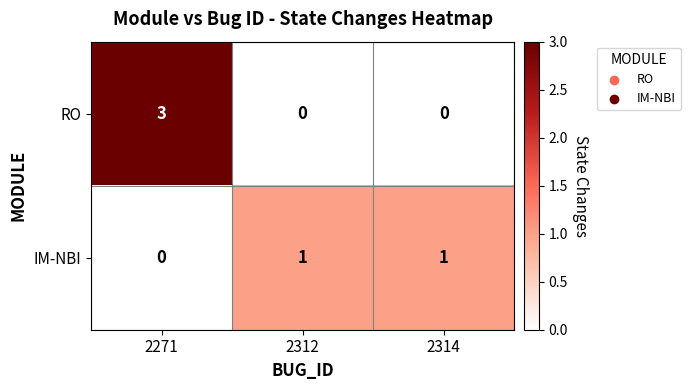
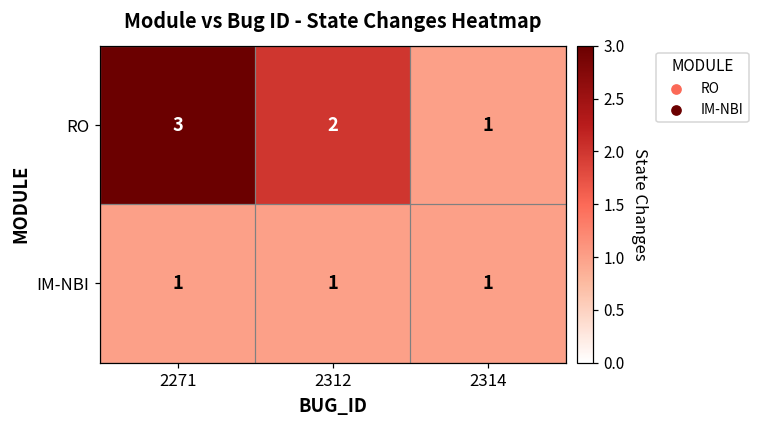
  {
    "RO": {
      "2271": 3,
-     "2312": 0,
-     "2314": 0
+     "2312": 2,
+     "2314": 1
    },
    "IM-NBI": {
-     "2271": 0,
+     "2271": 1,
      "2312": 1,
      "2314": 1
    }
  }
